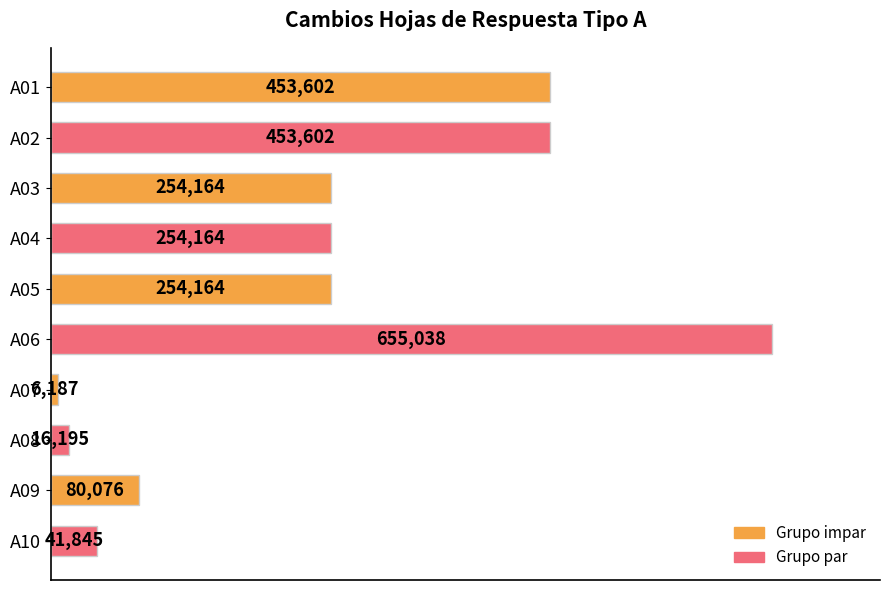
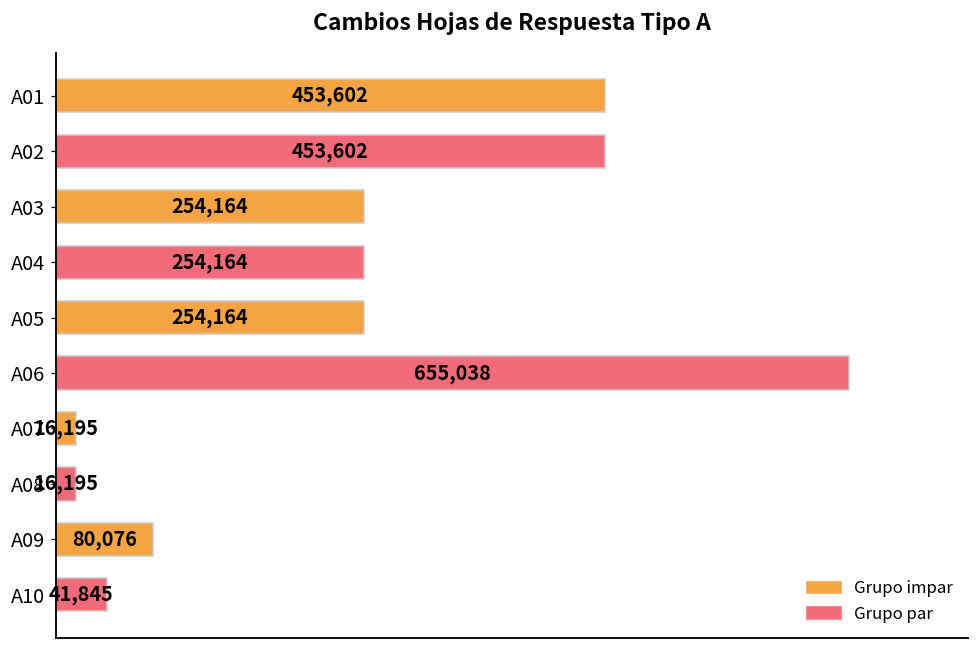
  {
    "A01": "453,602",
    "A02": "453,602",
    "A03": "254,164",
    "A04": "254,164",
    "A05": "254,164",
    "A06": "655,038",
-   "A07": "6,187",
+   "A07": "16,195",
    "A08": "16,195",
    "A09": "80,076",
    "A10": "41,845"
  }
